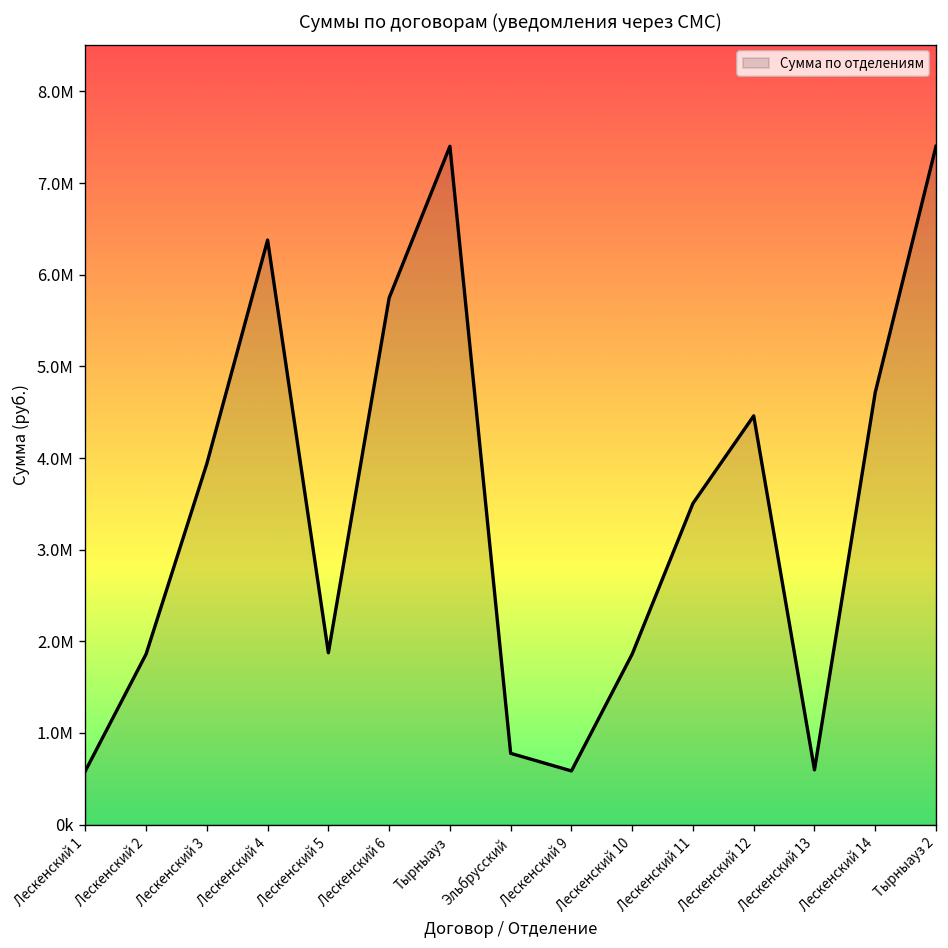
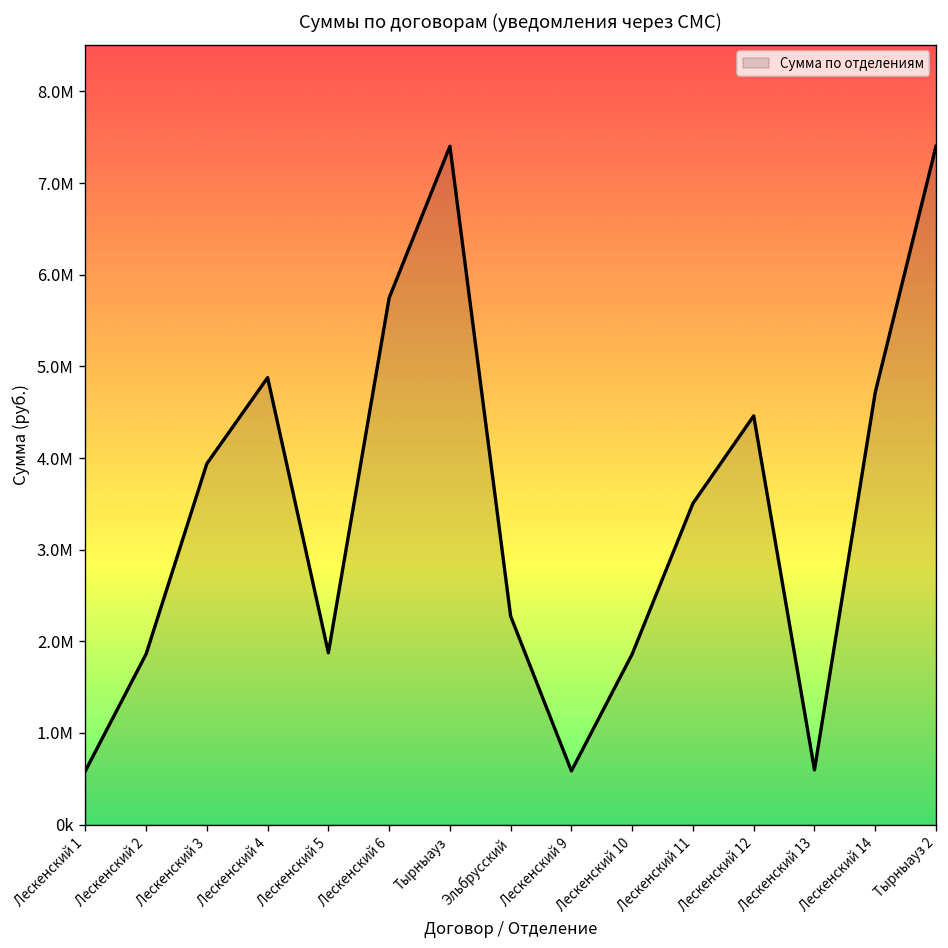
  {
    "Лескенский 1": 600000,
    "Лескенский 2": 1900000,
    "Лескенский 3": 3900000,
-   "Лескенский 4": 6400000,
+   "Лескенский 4": 4900000,
    "Лескенский 5": 1900000,
    "Лескенский 6": 5700000,
    "Тырныауз": 7400000,
-   "Эльбрусский": 800000,
+   "Эльбрусский": 2300000,
    "Лескенский 9": 600000,
    "Лескенский 10": 1900000,
    "Лескенский 11": 3500000,
    "Лескенский 12": 4500000,
    "Лескенский 13": 600000,
    "Лескенский 14": 4700000,
    "Тырныауз 2": 7400000
  }
